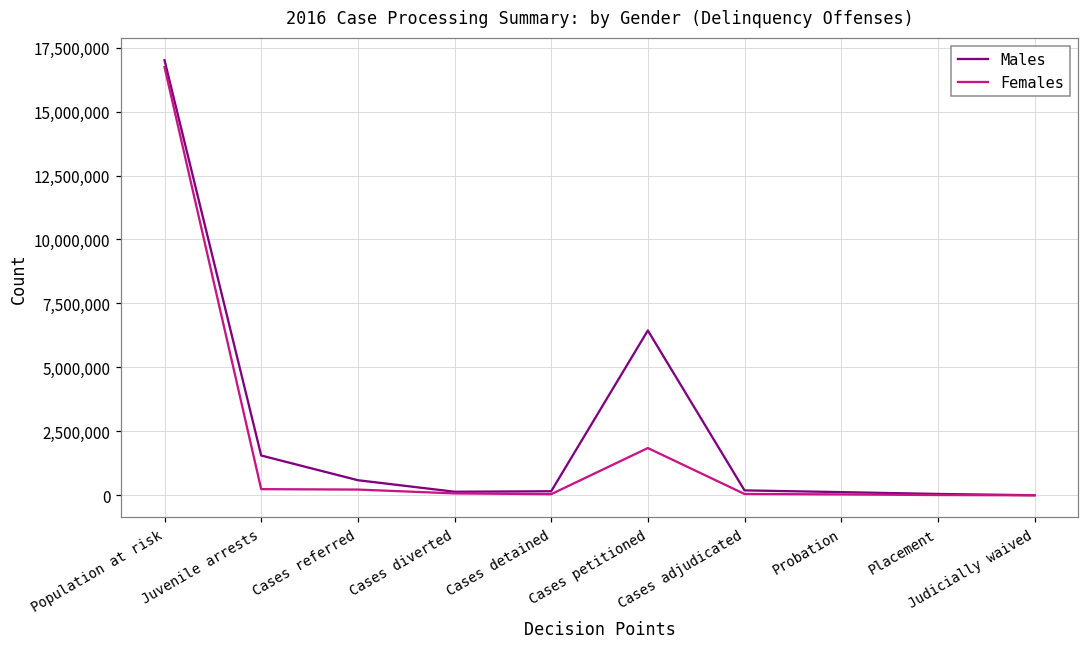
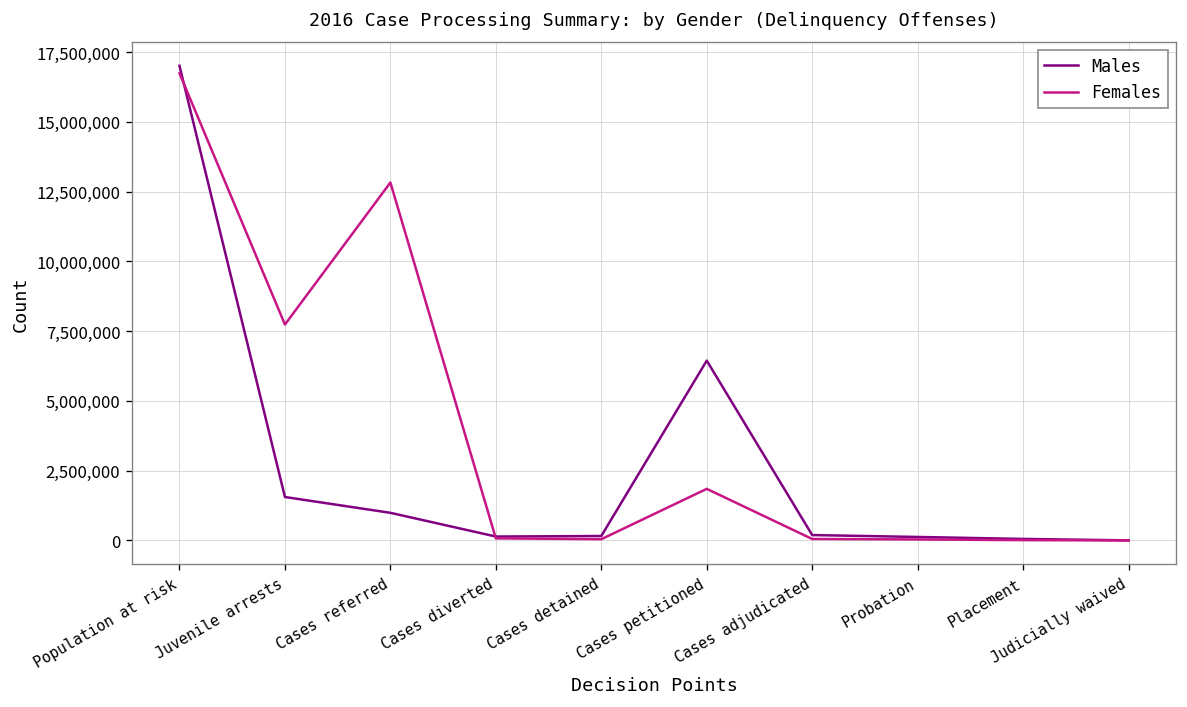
  {
    "Males": {
      "Population at risk": "17,000,000",
      "Juvenile arrests": "1,600,000",
-     "Cases referred": "600,000",
+     "Cases referred": "1,000,000",
      "Cases detained": "200,000",
      "Cases petitioned": "6,400,000",
      "Cases adjudicated": "200,000"
    },
    "Females": {
      "Population at risk": "16,700,000",
-     "Juvenile arrests": "200,000",
-     "Cases referred": "200,000",
+     "Juvenile arrests": "7,700,000",
+     "Cases referred": "12,800,000",
      "Cases detained": "0",
      "Cases petitioned": "1,800,000",
      "Cases adjudicated": "100,000"
    }
  }
